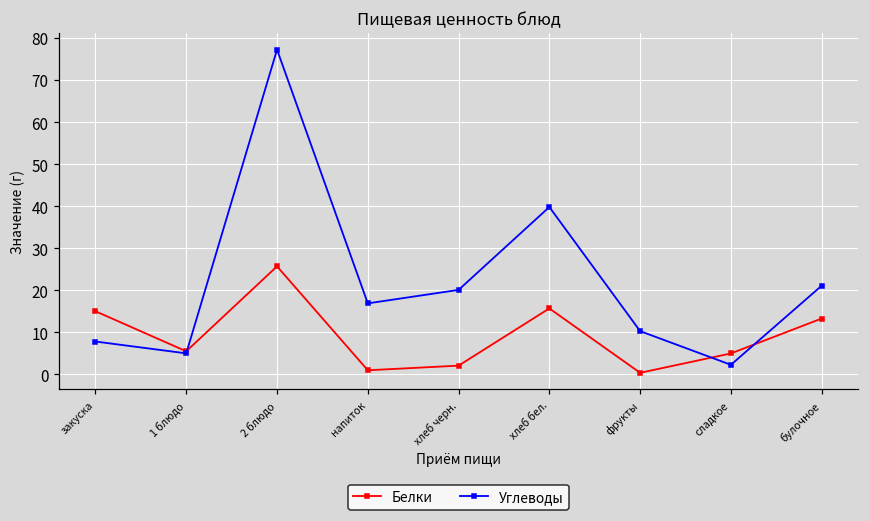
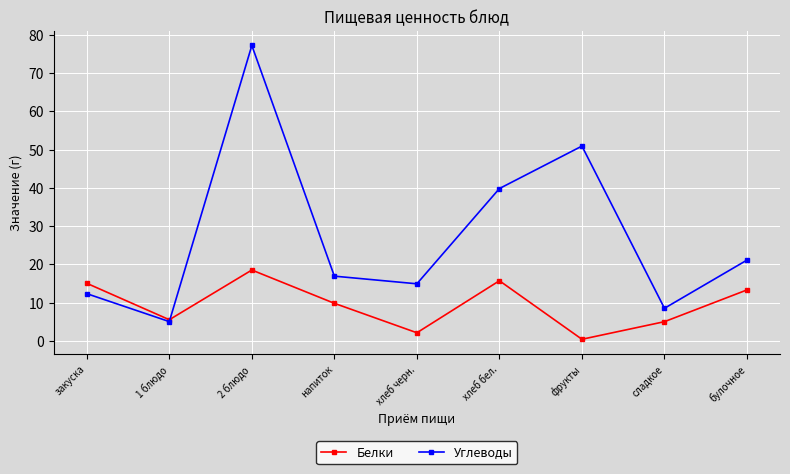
  {
    "Белки": {
      "закуска": 15,
-     "2 блюдо": 26,
-     "напиток": 1,
+     "2 блюдо": 19,
+     "напиток": 10,
      "хлеб черн.": 2,
      "хлеб бел.": 16,
      "фрукты": 0,
      "сладкое": 5,
      "булочное": 13
    },
    "Углеводы": {
-     "закуска": 8,
+     "закуска": 12,
      "2 блюдо": 77,
      "напиток": 17,
-     "хлеб черн.": 20,
+     "хлеб черн.": 15,
      "хлеб бел.": 40,
-     "фрукты": 10,
-     "сладкое": 2,
+     "фрукты": 51,
+     "сладкое": 9,
      "булочное": 21
    }
  }
